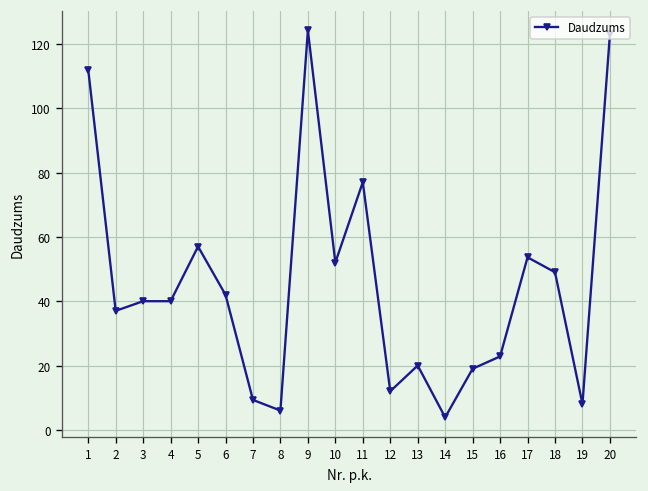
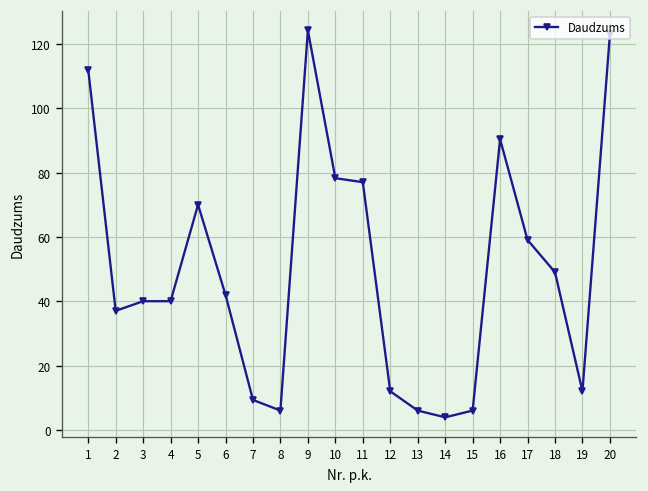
  {
    "1": 112,
    "2": 37,
    "3": 40,
    "4": 40,
-   "5": 57,
+   "5": 70,
    "6": 42,
    "7": 9,
    "8": 6,
    "9": 124,
-   "10": 52,
+   "10": 78,
    "11": 77,
    "12": 12,
-   "13": 20,
+   "13": 6,
    "14": 4,
-   "15": 19,
-   "16": 23,
-   "17": 54,
+   "15": 6,
+   "16": 90,
+   "17": 59,
    "18": 49,
-   "19": 8
+   "19": 12
  }
